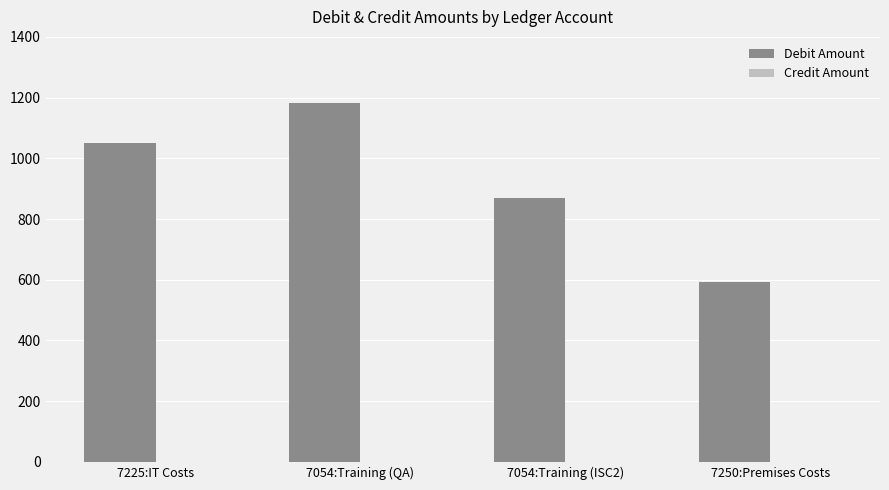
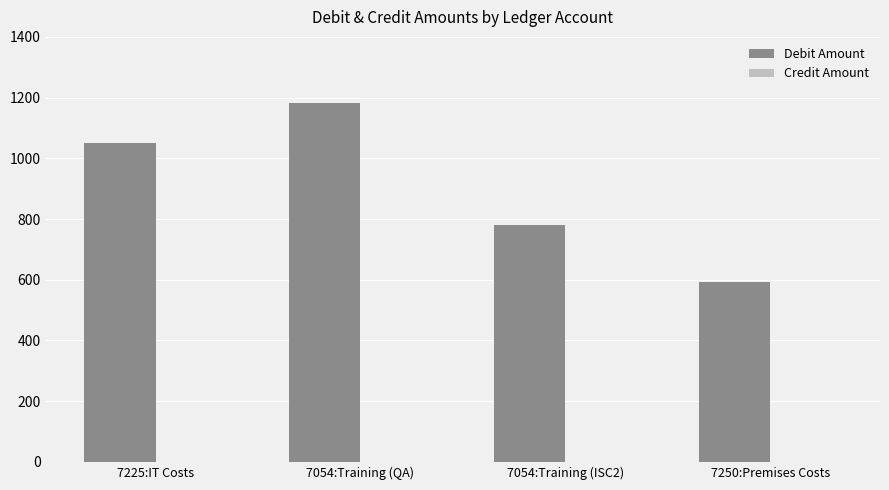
  {
    "Debit Amount": {
      "7225:IT Costs": 1050,
      "7054:Training (QA)": 1180,
-     "7054:Training (ISC2)": 870,
+     "7054:Training (ISC2)": 780,
      "7250:Premises Costs": 590
    },
    "Credit Amount": {
      "7225:IT Costs": 0,
      "7054:Training (QA)": 0,
      "7054:Training (ISC2)": 0,
      "7250:Premises Costs": 0
    }
  }
